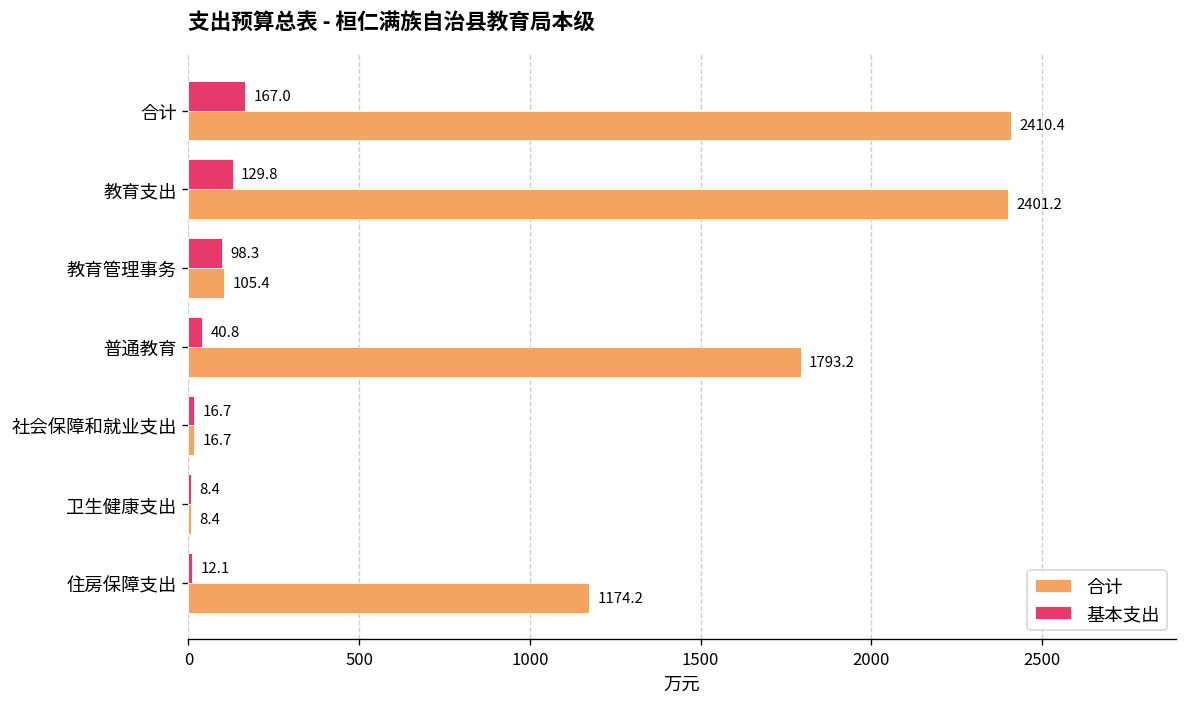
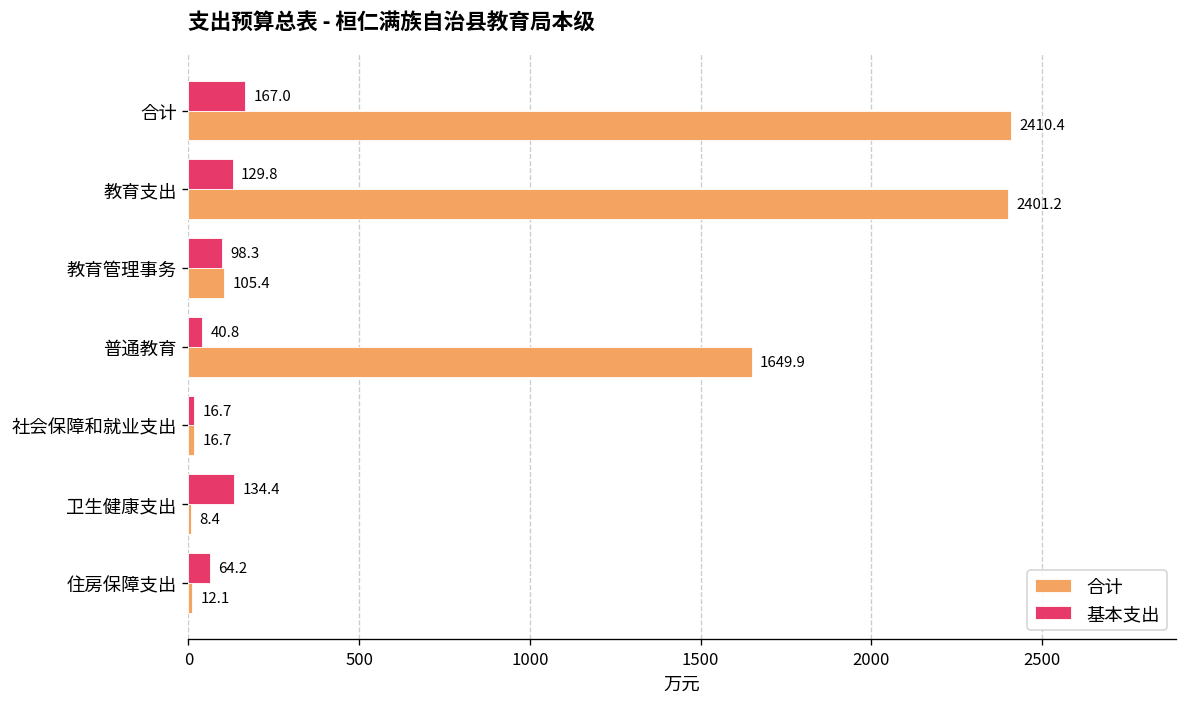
  {
    "合计": {
      "合计": 2410.4,
      "教育支出": 2401.2,
      "教育管理事务": 105.4,
-     "普通教育": 1793.2,
+     "普通教育": 1649.9,
      "社会保障和就业支出": 16.7,
      "卫生健康支出": 8.4,
-     "住房保障支出": 1174.2
+     "住房保障支出": 12.1
    },
    "基本支出": {
      "合计": 167.0,
      "教育支出": 129.8,
      "教育管理事务": 98.3,
      "普通教育": 40.8,
      "社会保障和就业支出": 16.7,
-     "卫生健康支出": 8.4,
-     "住房保障支出": 12.1
+     "卫生健康支出": 134.4,
+     "住房保障支出": 64.2
    }
  }
